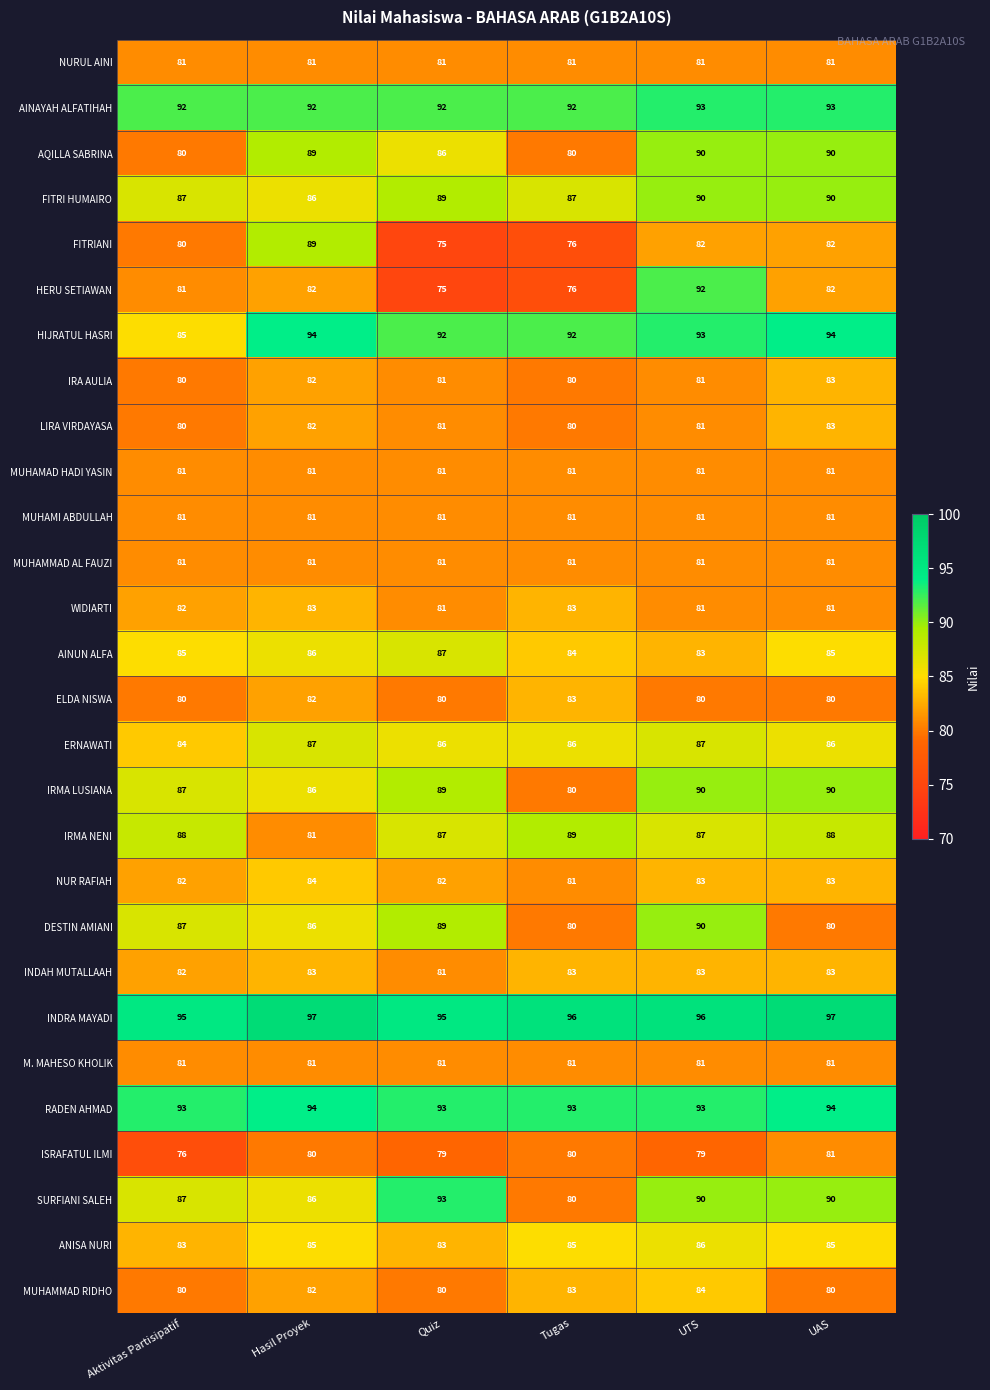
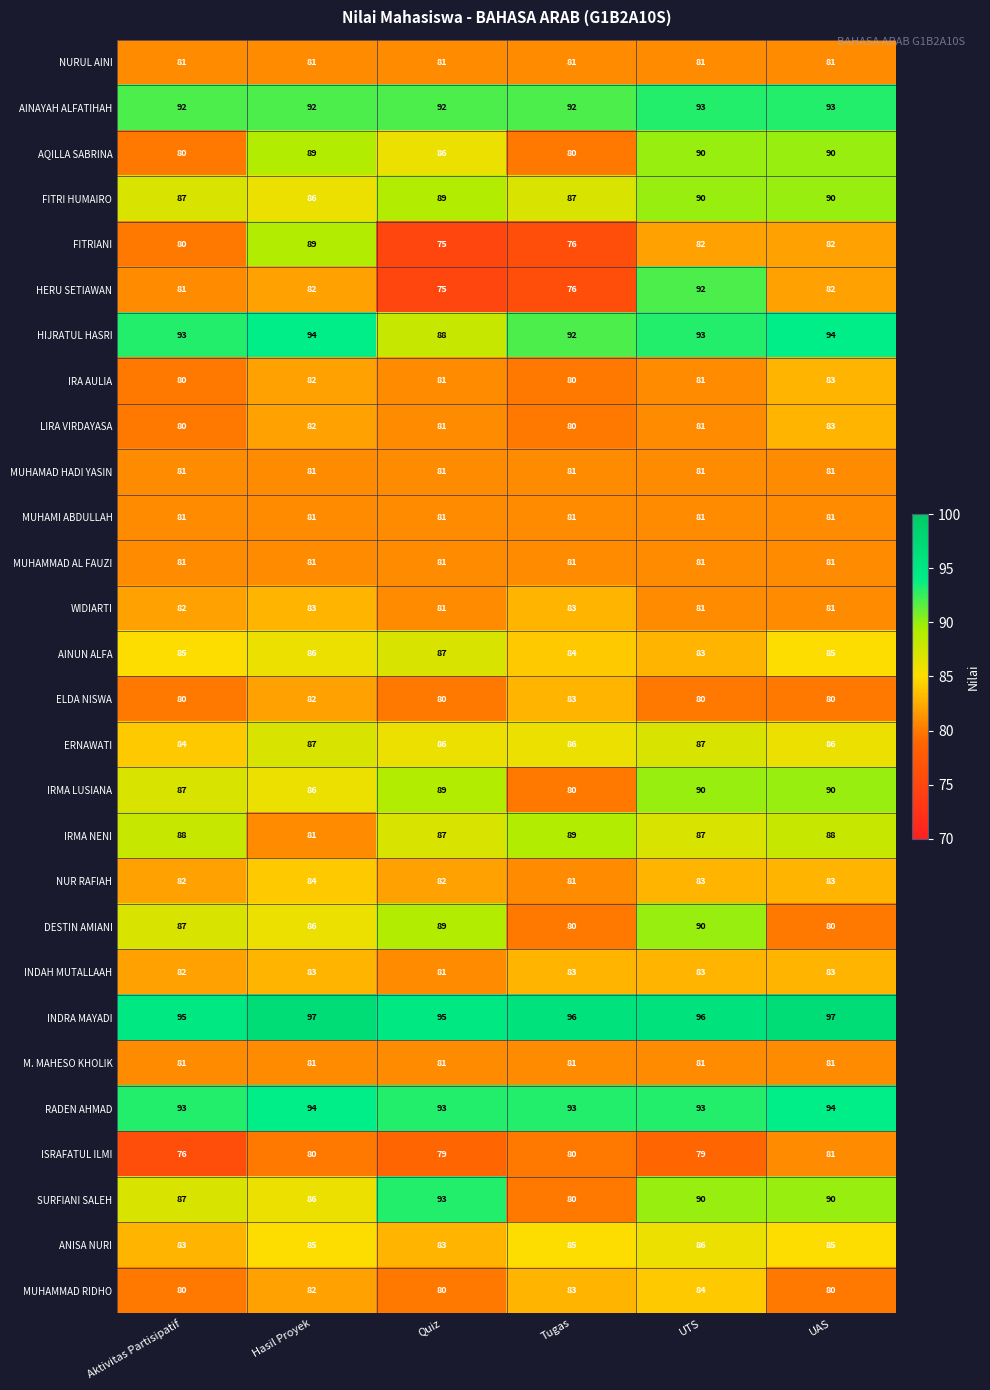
  {
    "NURUL AINI": {
      "Aktivitas Partisipatif": 81,
      "Hasil Proyek": 81,
      "Quiz": 81,
      "Tugas": 81,
      "UTS": 81,
      "UAS": 81
    },
    "AINAYAH ALFATIHAH": {
      "Aktivitas Partisipatif": 92,
      "Hasil Proyek": 92,
      "Quiz": 92,
      "Tugas": 92,
      "UTS": 93,
      "UAS": 93
    },
    "AQILLA SABRINA": {
      "Aktivitas Partisipatif": 80,
      "Hasil Proyek": 89,
      "Quiz": 86,
      "Tugas": 80,
      "UTS": 90,
      "UAS": 90
    },
    "FITRI HUMAIRO": {
      "Aktivitas Partisipatif": 87,
      "Hasil Proyek": 86,
      "Quiz": 89,
      "Tugas": 87,
      "UTS": 90,
      "UAS": 90
    },
    "FITRIANI": {
      "Aktivitas Partisipatif": 80,
      "Hasil Proyek": 89,
      "Quiz": 75,
      "Tugas": 76,
      "UTS": 82,
      "UAS": 82
    },
    "HERU SETIAWAN": {
      "Aktivitas Partisipatif": 81,
      "Hasil Proyek": 82,
      "Quiz": 75,
      "Tugas": 76,
      "UTS": 92,
      "UAS": 82
    },
    "HIJRATUL HASRI": {
-     "Aktivitas Partisipatif": 85,
+     "Aktivitas Partisipatif": 93,
      "Hasil Proyek": 94,
-     "Quiz": 92,
+     "Quiz": 88,
      "Tugas": 92,
      "UTS": 93,
      "UAS": 94
    },
    "IRA AULIA": {
      "Aktivitas Partisipatif": 80,
      "Hasil Proyek": 82,
      "Quiz": 81,
      "Tugas": 80,
      "UTS": 81,
      "UAS": 83
    },
    "LIRA VIRDAYASA": {
      "Aktivitas Partisipatif": 80,
      "Hasil Proyek": 82,
      "Quiz": 81,
      "Tugas": 80,
      "UTS": 81,
      "UAS": 83
    },
    "MUHAMAD HADI YASIN": {
      "Aktivitas Partisipatif": 81,
      "Hasil Proyek": 81,
      "Quiz": 81,
      "Tugas": 81,
      "UTS": 81,
      "UAS": 81
    },
    "MUHAMI ABDULLAH": {
      "Aktivitas Partisipatif": 81,
      "Hasil Proyek": 81,
      "Quiz": 81,
      "Tugas": 81,
      "UTS": 81,
      "UAS": 81
    },
    "MUHAMMAD AL FAUZI": {
      "Aktivitas Partisipatif": 81,
      "Hasil Proyek": 81,
      "Quiz": 81,
      "Tugas": 81,
      "UTS": 81,
      "UAS": 81
    },
    "WIDIARTI": {
      "Aktivitas Partisipatif": 82,
      "Hasil Proyek": 83,
      "Quiz": 81,
      "Tugas": 83,
      "UTS": 81,
      "UAS": 81
    },
    "AINUN ALFA": {
      "Aktivitas Partisipatif": 85,
      "Hasil Proyek": 86,
      "Quiz": 87,
      "Tugas": 84,
      "UTS": 83,
      "UAS": 85
    },
    "ELDA NISWA": {
      "Aktivitas Partisipatif": 80,
      "Hasil Proyek": 82,
      "Quiz": 80,
      "Tugas": 83,
      "UTS": 80,
      "UAS": 80
    },
    "ERNAWATI": {
      "Aktivitas Partisipatif": 84,
      "Hasil Proyek": 87,
      "Quiz": 86,
      "Tugas": 86,
      "UTS": 87,
      "UAS": 86
    },
    "IRMA LUSIANA": {
      "Aktivitas Partisipatif": 87,
      "Hasil Proyek": 86,
      "Quiz": 89,
      "Tugas": 80,
      "UTS": 90,
      "UAS": 90
    },
    "IRMA NENI": {
      "Aktivitas Partisipatif": 88,
      "Hasil Proyek": 81,
      "Quiz": 87,
      "Tugas": 89,
      "UTS": 87,
      "UAS": 88
    },
    "NUR RAFIAH": {
      "Aktivitas Partisipatif": 82,
      "Hasil Proyek": 84,
      "Quiz": 82,
      "Tugas": 81,
      "UTS": 83,
      "UAS": 83
    },
    "DESTIN AMIANI": {
      "Aktivitas Partisipatif": 87,
      "Hasil Proyek": 86,
      "Quiz": 89,
      "Tugas": 80,
      "UTS": 90,
      "UAS": 80
    },
    "INDAH MUTALLAAH": {
      "Aktivitas Partisipatif": 82,
      "Hasil Proyek": 83,
      "Quiz": 81,
      "Tugas": 83,
      "UTS": 83,
      "UAS": 83
    },
    "INDRA MAYADI": {
      "Aktivitas Partisipatif": 95,
      "Hasil Proyek": 97,
      "Quiz": 95,
      "Tugas": 96,
      "UTS": 96,
      "UAS": 97
    },
    "M. MAHESO KHOLIK": {
      "Aktivitas Partisipatif": 81,
      "Hasil Proyek": 81,
      "Quiz": 81,
      "Tugas": 81,
      "UTS": 81,
      "UAS": 81
    },
    "RADEN AHMAD": {
      "Aktivitas Partisipatif": 93,
      "Hasil Proyek": 94,
      "Quiz": 93,
      "Tugas": 93,
      "UTS": 93,
      "UAS": 94
    },
    "ISRAFATUL ILMI": {
      "Aktivitas Partisipatif": 76,
      "Hasil Proyek": 80,
      "Quiz": 79,
      "Tugas": 80,
      "UTS": 79,
      "UAS": 81
    },
    "SURFIANI SALEH": {
      "Aktivitas Partisipatif": 87,
      "Hasil Proyek": 86,
      "Quiz": 93,
      "Tugas": 80,
      "UTS": 90,
      "UAS": 90
    },
    "ANISA NURI": {
      "Aktivitas Partisipatif": 83,
      "Hasil Proyek": 85,
      "Quiz": 83,
      "Tugas": 85,
      "UTS": 86,
      "UAS": 85
    },
    "MUHAMMAD RIDHO": {
      "Aktivitas Partisipatif": 80,
      "Hasil Proyek": 82,
      "Quiz": 80,
      "Tugas": 83,
      "UTS": 84,
      "UAS": 80
    }
  }
